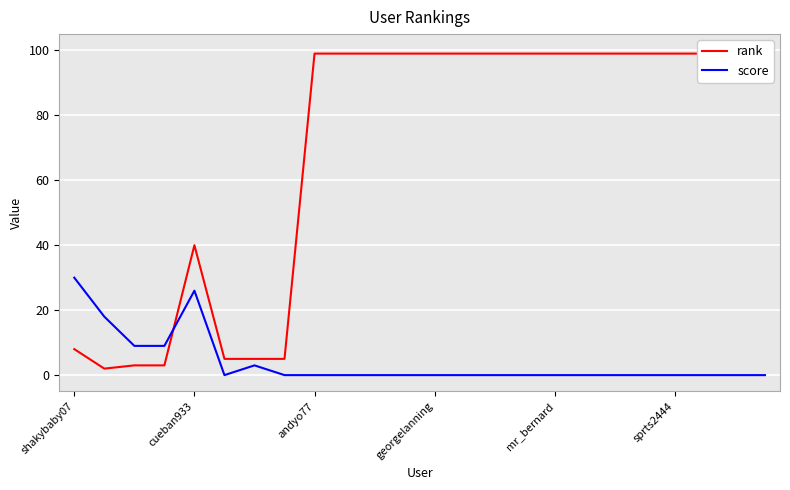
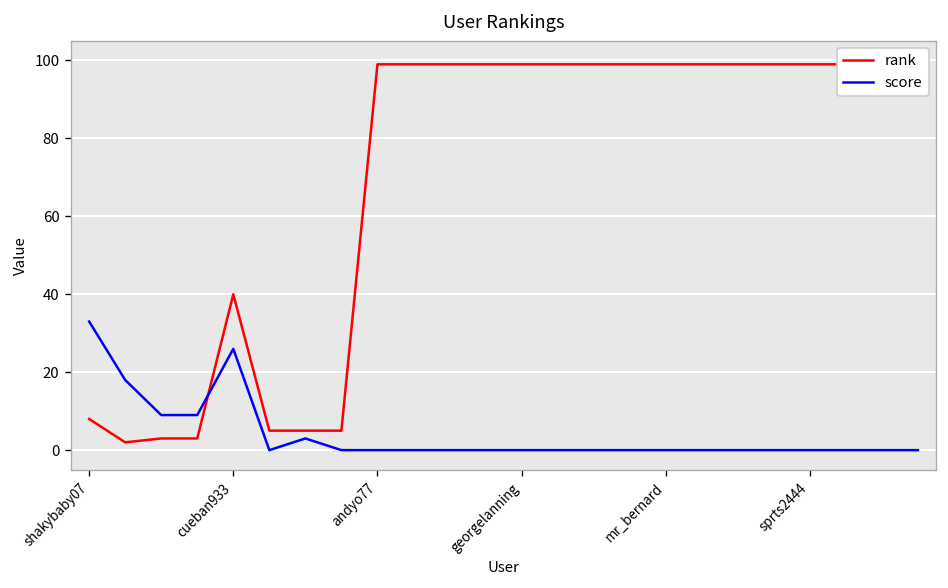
  {
    "rank": {
      "shakybaby07": 8,
      "cueban933": 40,
      "andyo77": 99,
      "georgelanning": 99,
      "mr_bernard": 99,
      "sprts2444": 99
    },
    "score": {
-     "shakybaby07": 30,
+     "shakybaby07": 33,
      "cueban933": 26,
      "andyo77": 0,
      "georgelanning": 0,
      "mr_bernard": 0,
      "sprts2444": 0
    }
  }
